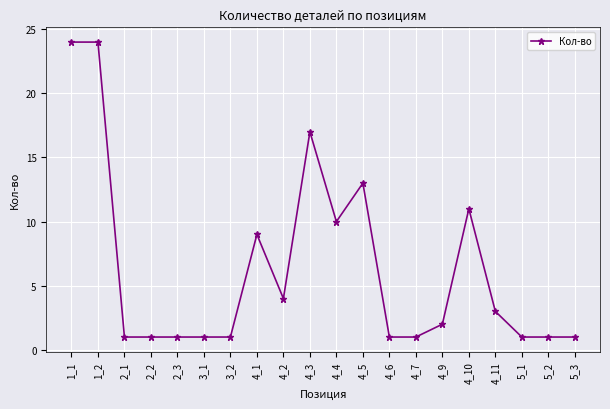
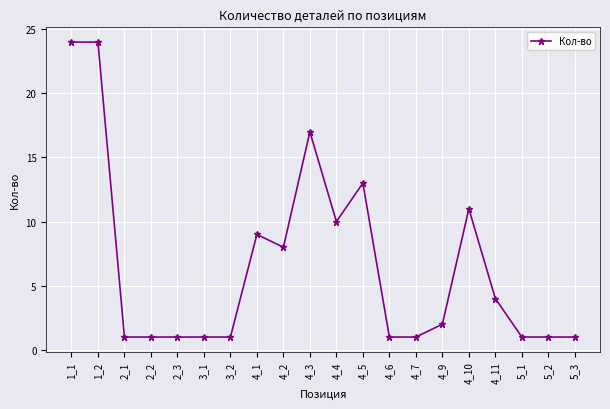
  {
    "1_1": 24,
    "1_2": 24,
    "2_1": 1,
    "2_2": 1,
    "2_3": 1,
    "3_1": 1,
    "3_2": 1,
    "4_1": 9,
-   "4_2": 4,
+   "4_2": 8,
    "4_3": 17,
    "4_4": 10,
    "4_5": 13,
    "4_6": 1,
    "4_7": 1,
    "4_9": 2,
    "4_10": 11,
-   "4_11": 3,
+   "4_11": 4,
    "5_1": 1,
    "5_2": 1,
    "5_3": 1
  }
